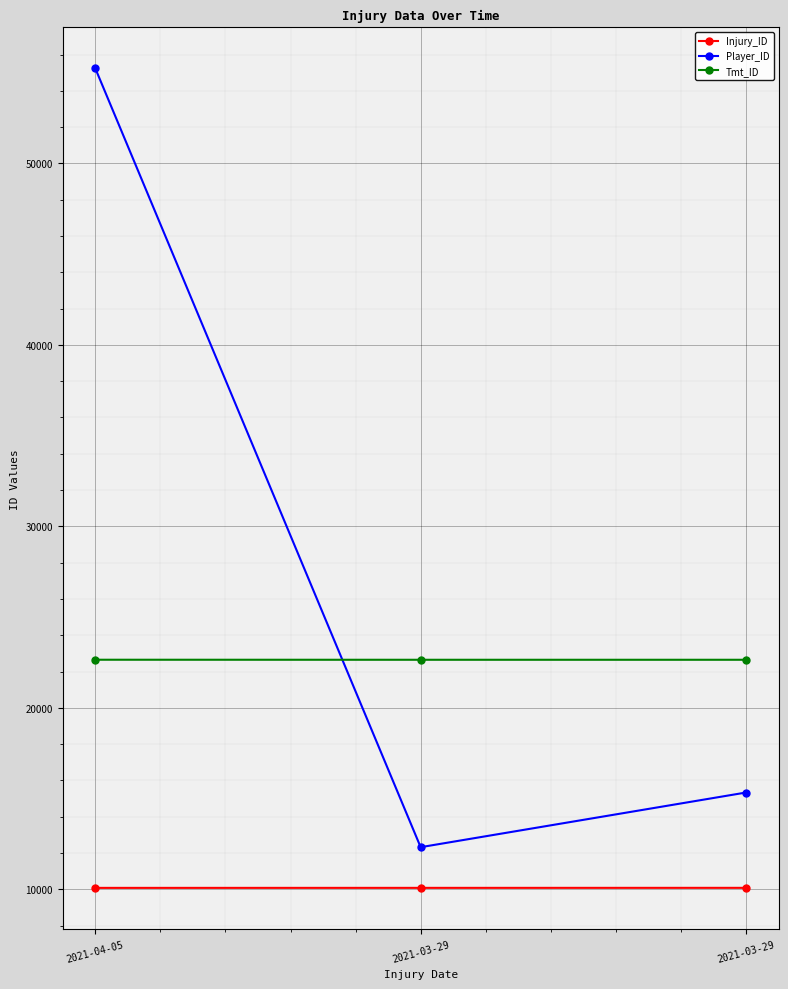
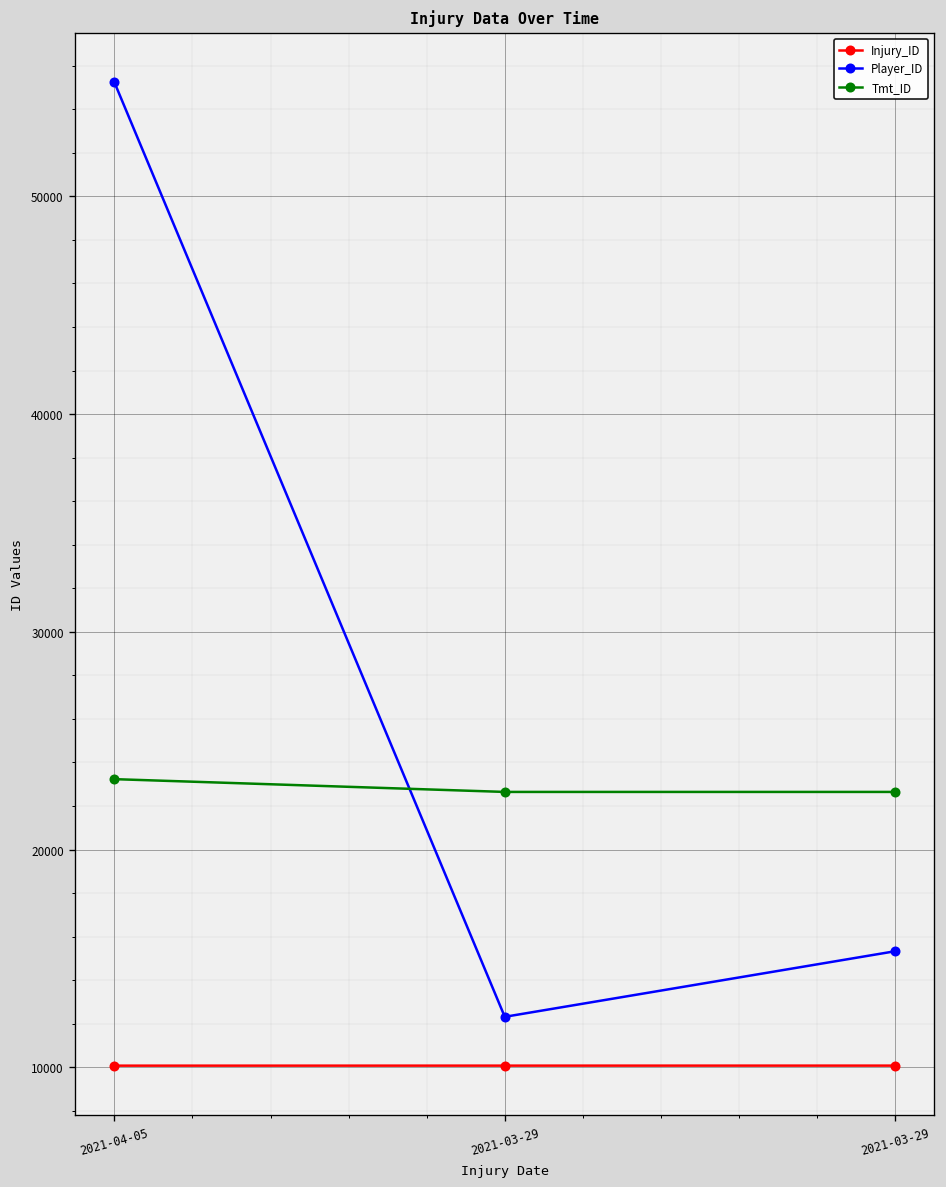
  {
    "Injury_ID": {
      "2021-04-05": 10100
    },
    "Player_ID": {
      "2021-04-05": 55200
    },
    "Tmt_ID": {
-     "2021-04-05": 22700
+     "2021-04-05": 23200
    }
  }
